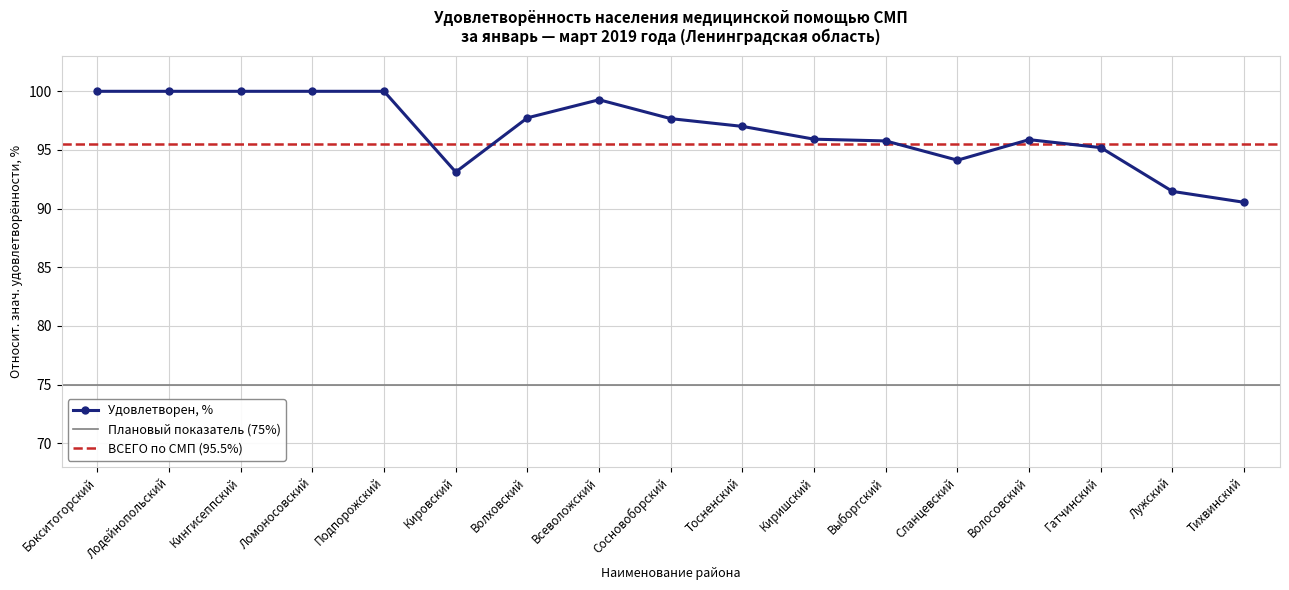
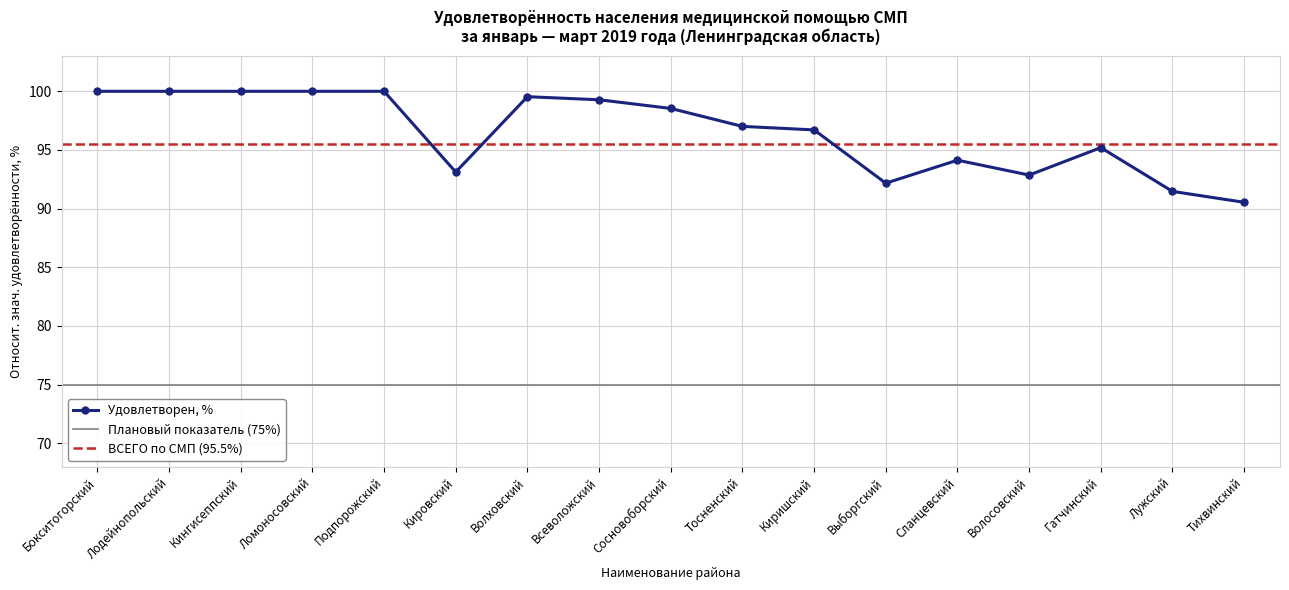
  {
    "Бокситогорский": 100.0,
    "Лодейнопольский": 100.0,
    "Кингисеппский": 100.0,
    "Ломоносовский": 100.0,
    "Подпорожский": 100.0,
    "Кировский": 93.1,
-   "Волховский": 97.7,
+   "Волховский": 99.5,
    "Всеволожский": 99.3,
-   "Сосновоборский": 97.7,
+   "Сосновоборский": 98.5,
    "Тосненский": 97.0,
-   "Киришский": 95.9,
-   "Выборгский": 95.8,
+   "Киришский": 96.7,
+   "Выборгский": 92.2,
    "Сланцевский": 94.1,
-   "Волосовский": 95.9,
+   "Волосовский": 92.9,
    "Гатчинский": 95.2,
    "Лужский": 91.5,
    "Тихвинский": 90.5
  }
